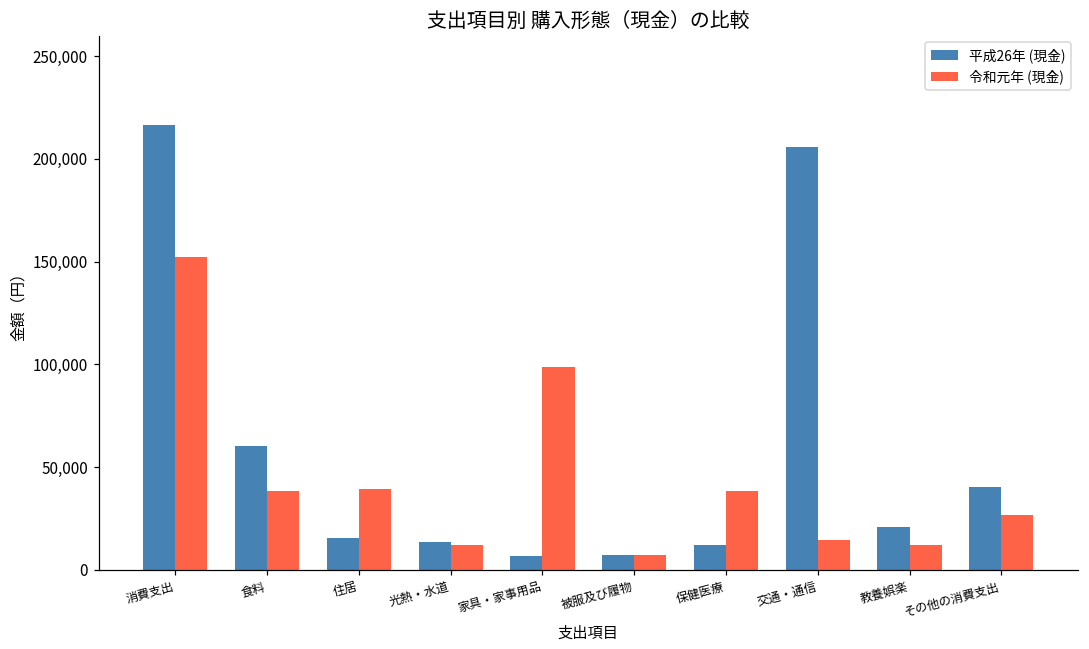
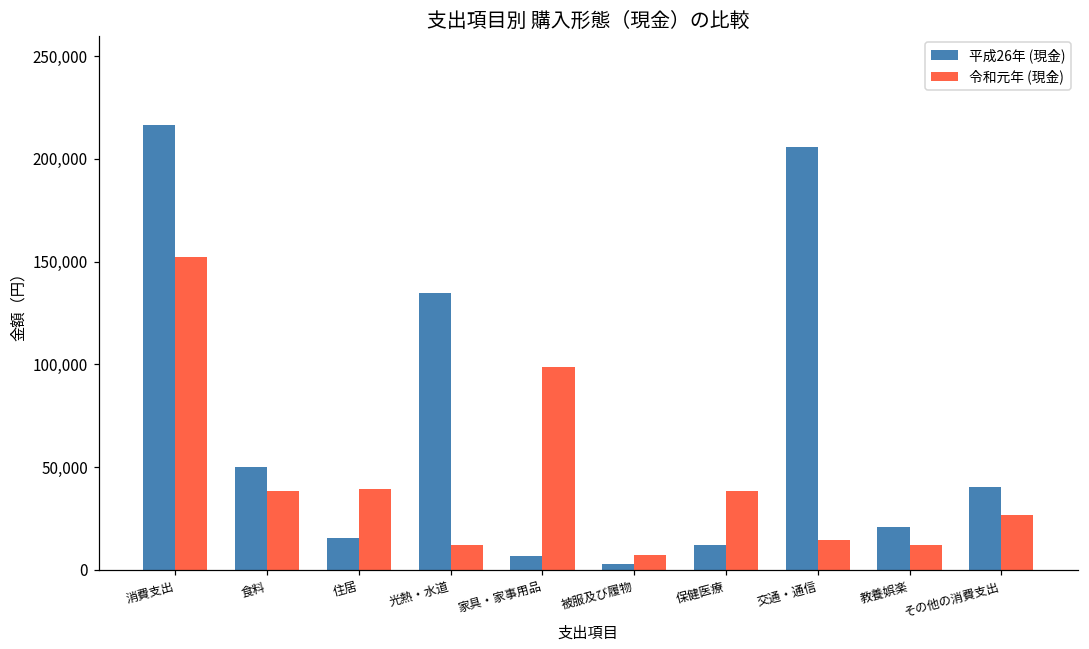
  {
    "平成26年 (現金)": {
      "消費支出": "217,000",
-     "食料": "60,000",
+     "食料": "50,000",
      "住居": "16,000",
-     "光熱・水道": "14,000",
+     "光熱・水道": "135,000",
      "家具・家事用品": "7,000",
-     "被服及び履物": "7,000",
+     "被服及び履物": "3,000",
      "保健医療": "12,000",
      "交通・通信": "206,000",
      "教養娯楽": "21,000",
      "その他の消費支出": "40,000"
    },
    "令和元年 (現金)": {
      "消費支出": "152,000",
      "食料": "38,000",
      "住居": "39,000",
      "光熱・水道": "12,000",
      "家具・家事用品": "99,000",
      "被服及び履物": "7,000",
      "保健医療": "38,000",
      "交通・通信": "14,000",
      "教養娯楽": "12,000",
      "その他の消費支出": "27,000"
    }
  }
